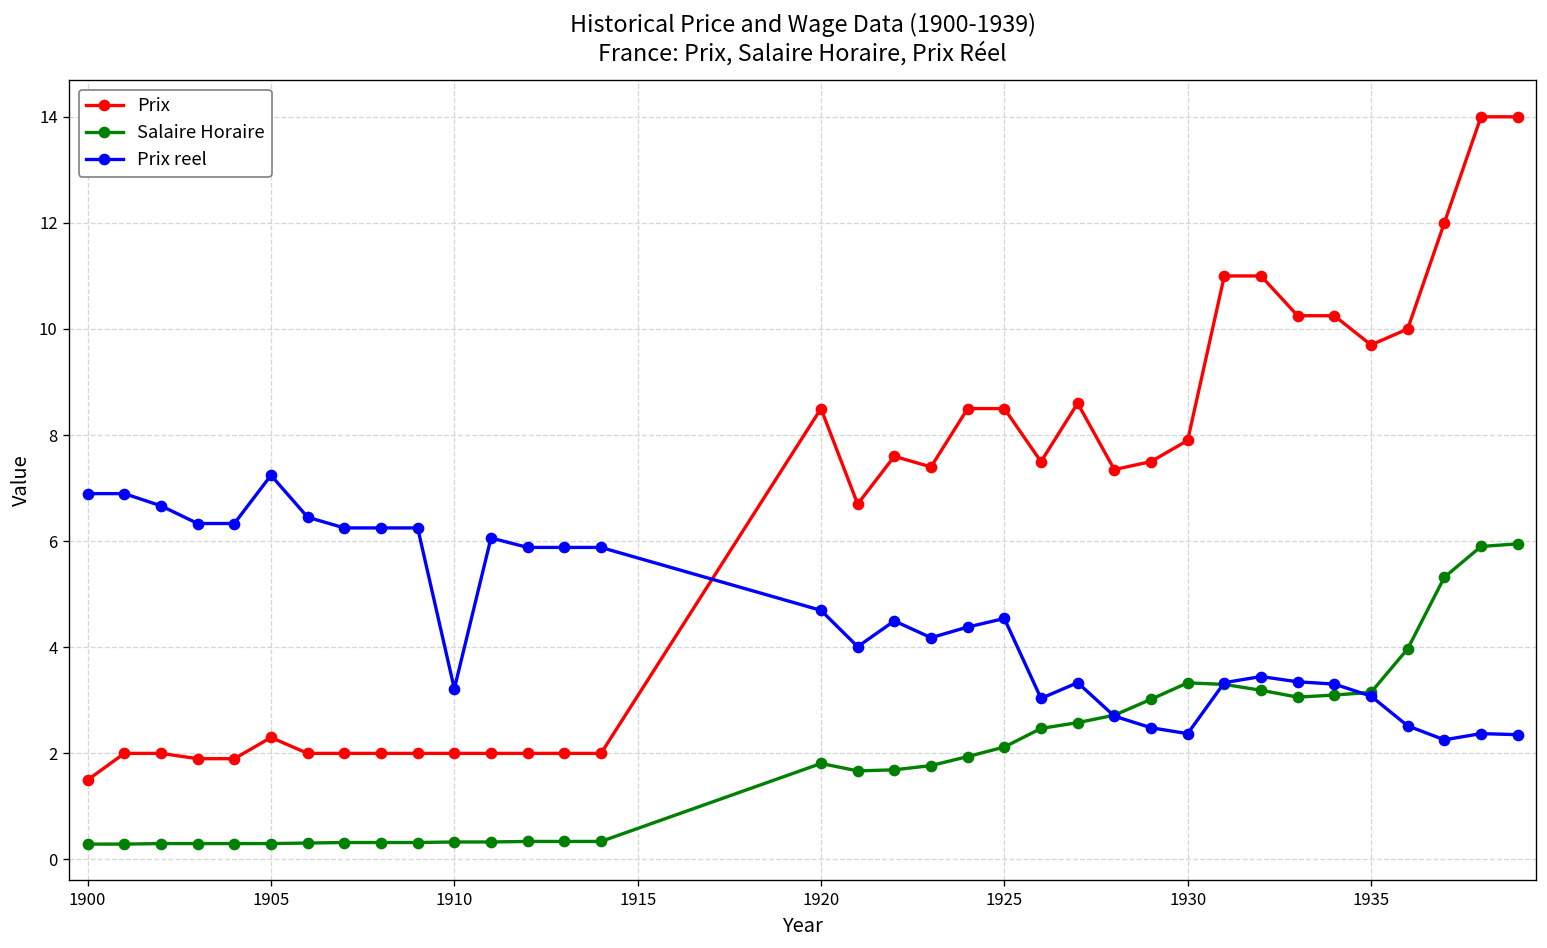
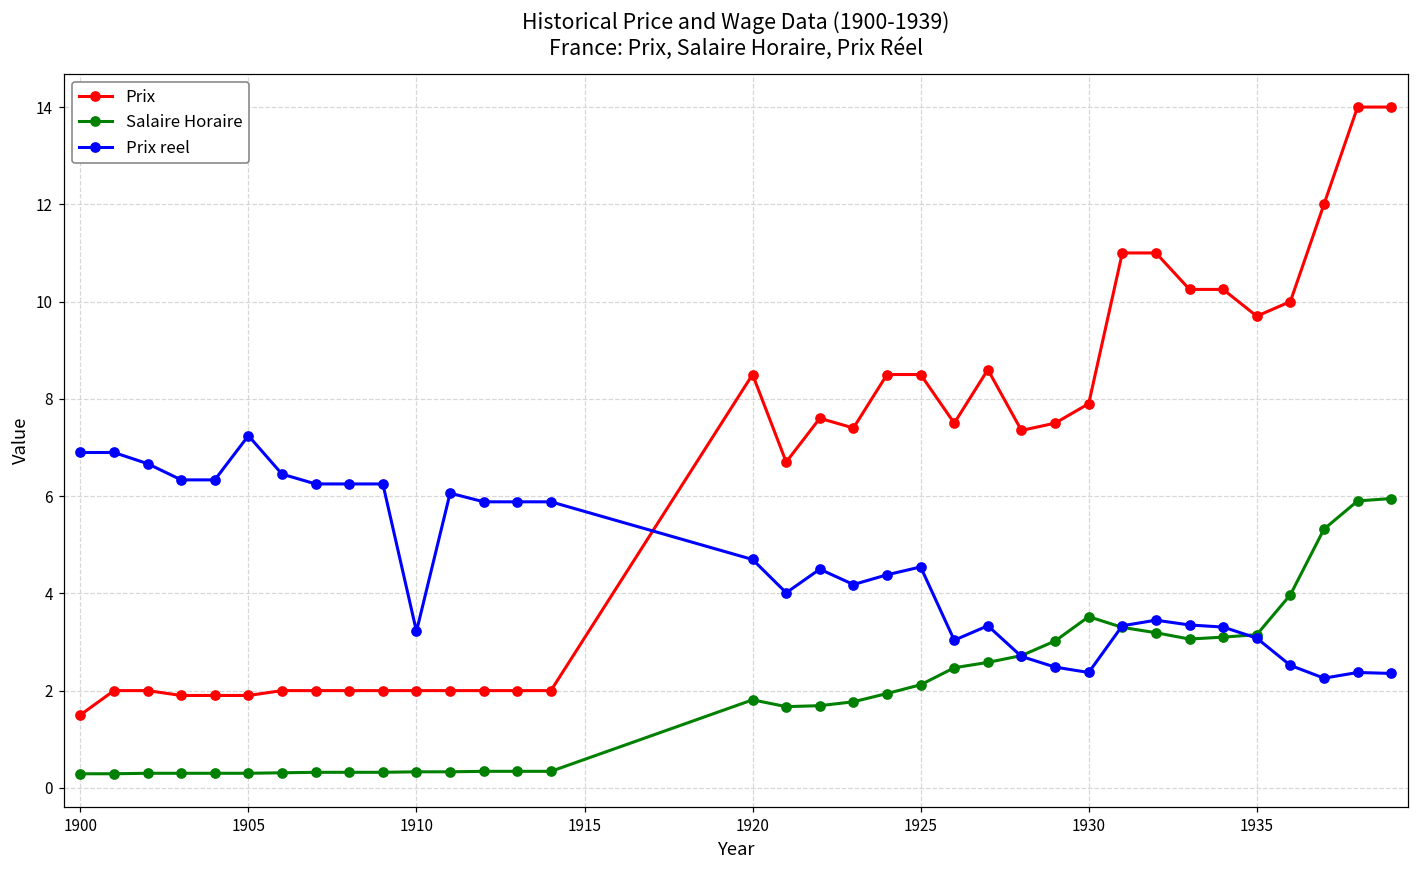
  {
    "Prix": {
      "1900": 1.5,
-     "1905": 2.3,
+     "1905": 1.9,
      "1910": 2.0,
      "1920": 8.5,
      "1925": 8.5,
      "1930": 7.9,
      "1935": 9.7
    },
    "Salaire Horaire": {
      "1900": 0.3,
      "1905": 0.3,
      "1910": 0.3,
      "1920": 1.8,
      "1925": 2.1,
-     "1930": 3.3,
+     "1930": 3.5,
      "1935": 3.2
    },
    "Prix reel": {
      "1900": 6.9,
      "1905": 7.2,
      "1910": 3.2,
      "1920": 4.7,
      "1925": 4.5,
      "1930": 2.4,
      "1935": 3.1
    }
  }
